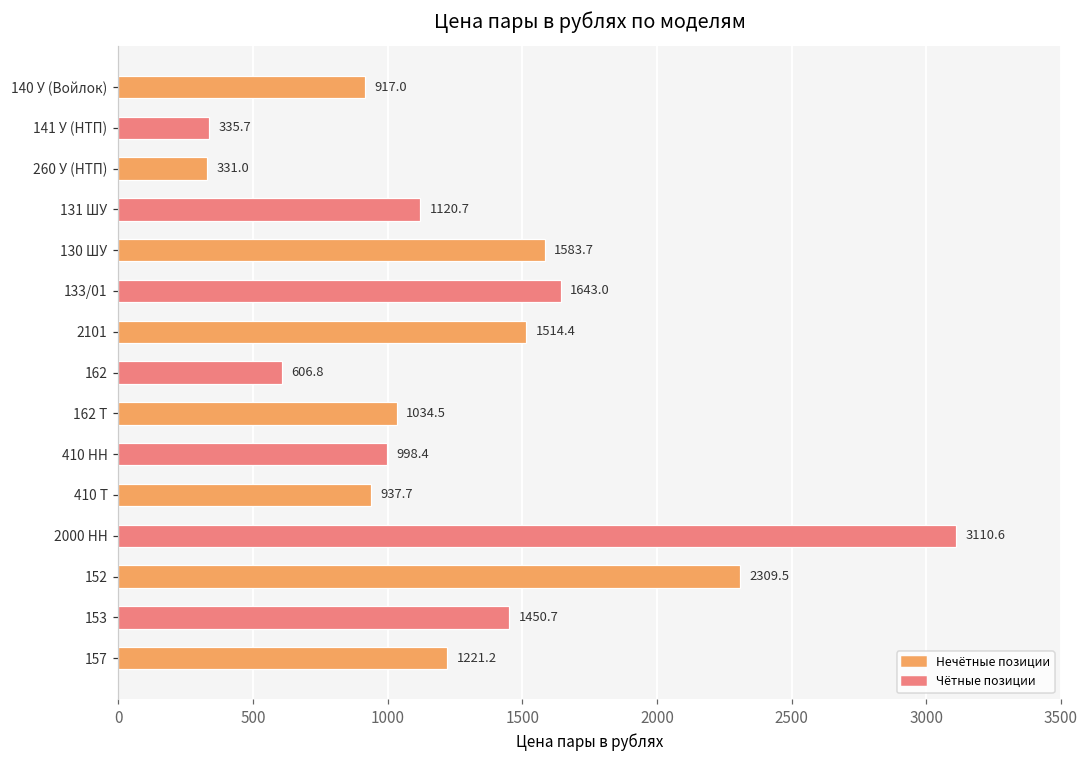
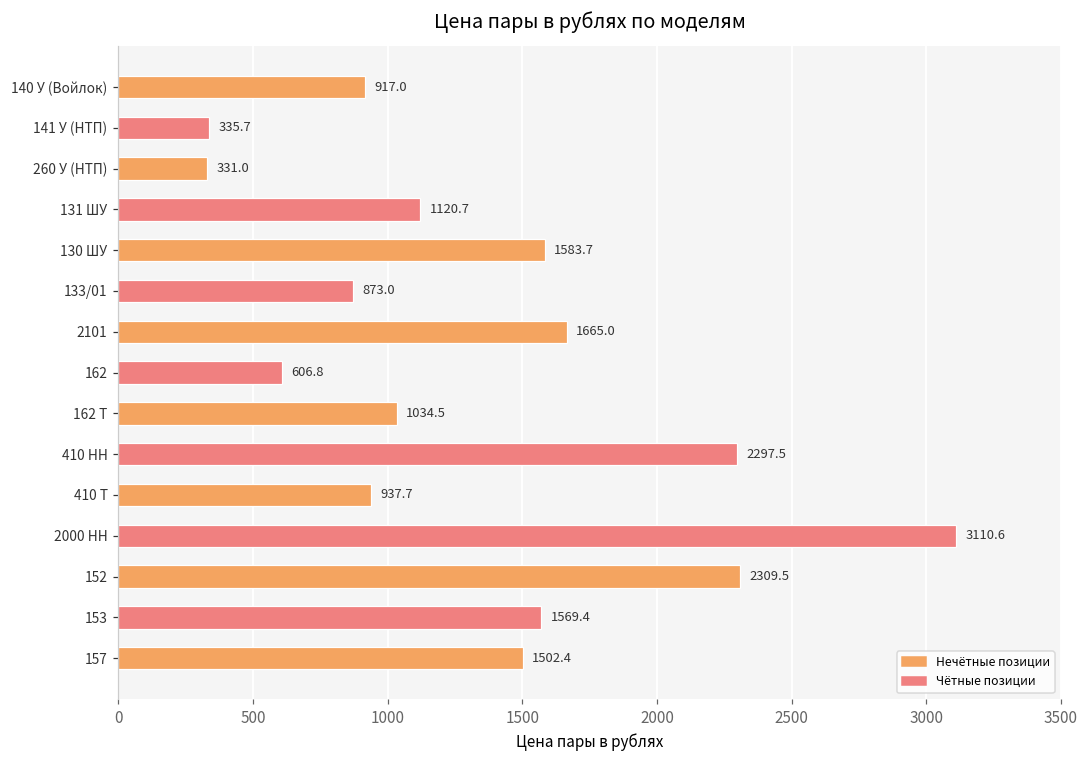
  {
    "140 У (Войлок)": 917.0,
    "141 У (НТП)": 335.7,
    "260 У (НТП)": 331.0,
    "131 ШУ": 1120.7,
    "130 ШУ": 1583.7,
-   "133/01": 1643.0,
-   "2101": 1514.4,
+   "133/01": 873.0,
+   "2101": 1665.0,
    "162": 606.8,
    "162 Т": 1034.5,
-   "410 НН": 998.4,
+   "410 НН": 2297.5,
    "410 Т": 937.7,
    "2000 НН": 3110.6,
    "152": 2309.5,
-   "153": 1450.7,
-   "157": 1221.2
+   "153": 1569.4,
+   "157": 1502.4
  }
